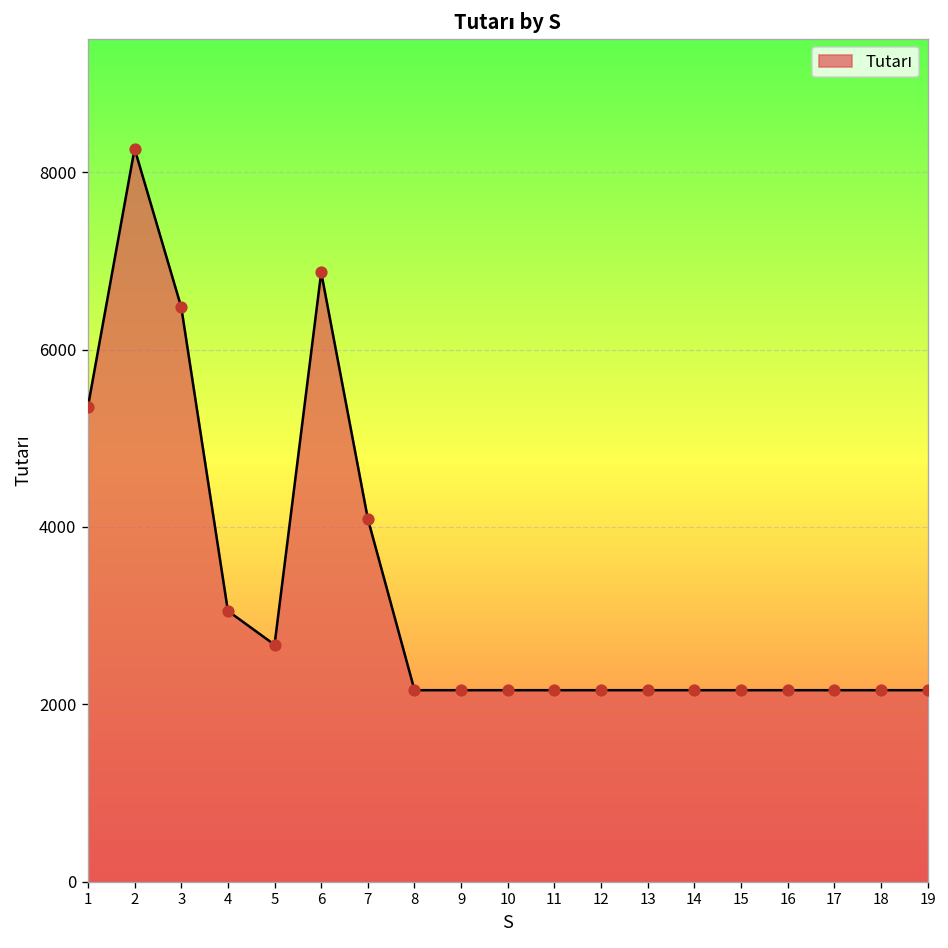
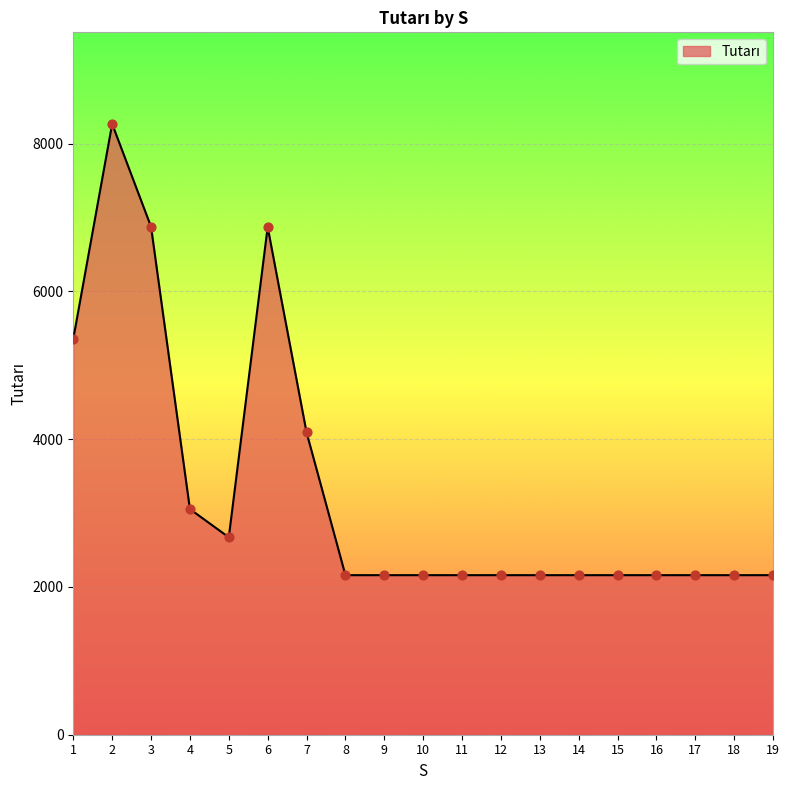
  {
    "1": 5400,
    "2": 8300,
-   "3": 6500,
+   "3": 6900,
    "4": 3100,
    "5": 2700,
    "6": 6900,
    "7": 4100,
    "8": 2200,
    "9": 2200,
    "10": 2200,
    "11": 2200,
    "12": 2200,
    "13": 2200,
    "14": 2200,
    "15": 2200,
    "16": 2200,
    "17": 2200,
    "18": 2200,
    "19": 2200
  }
